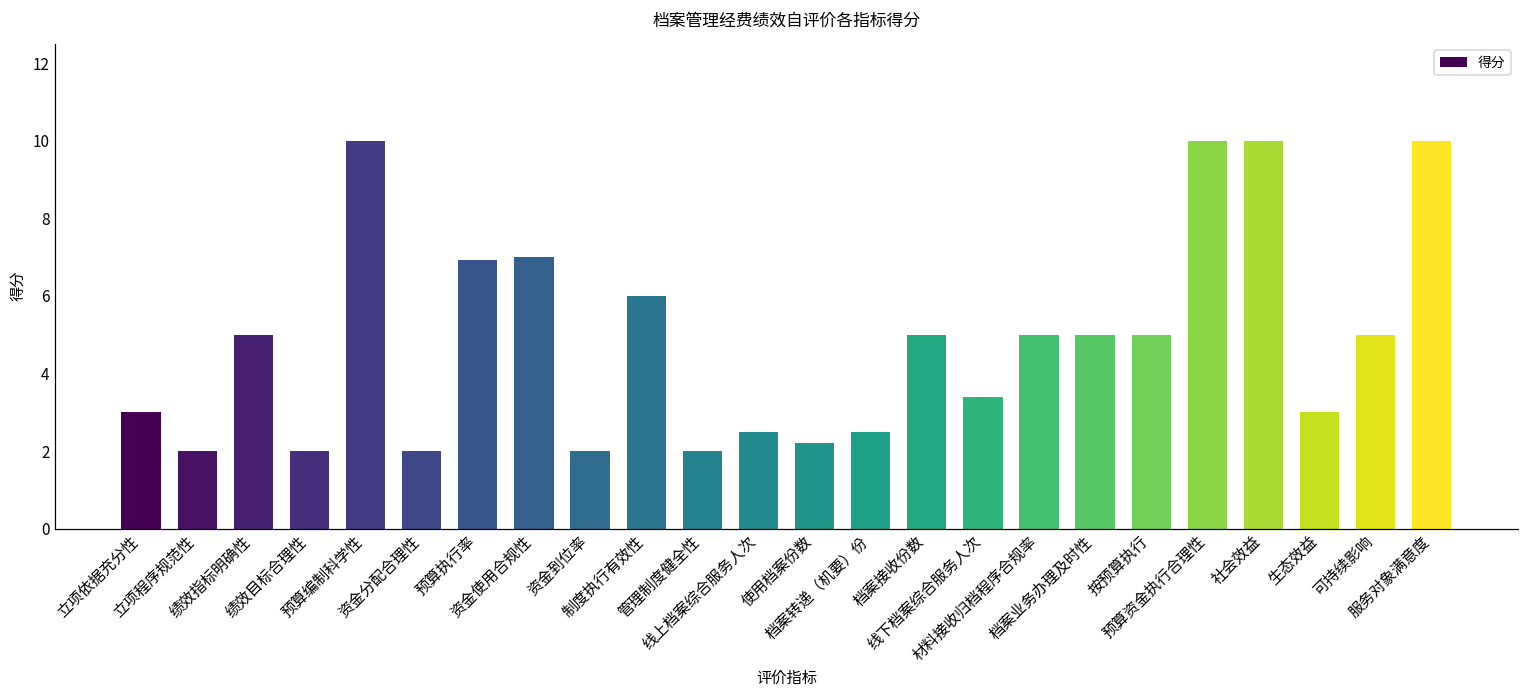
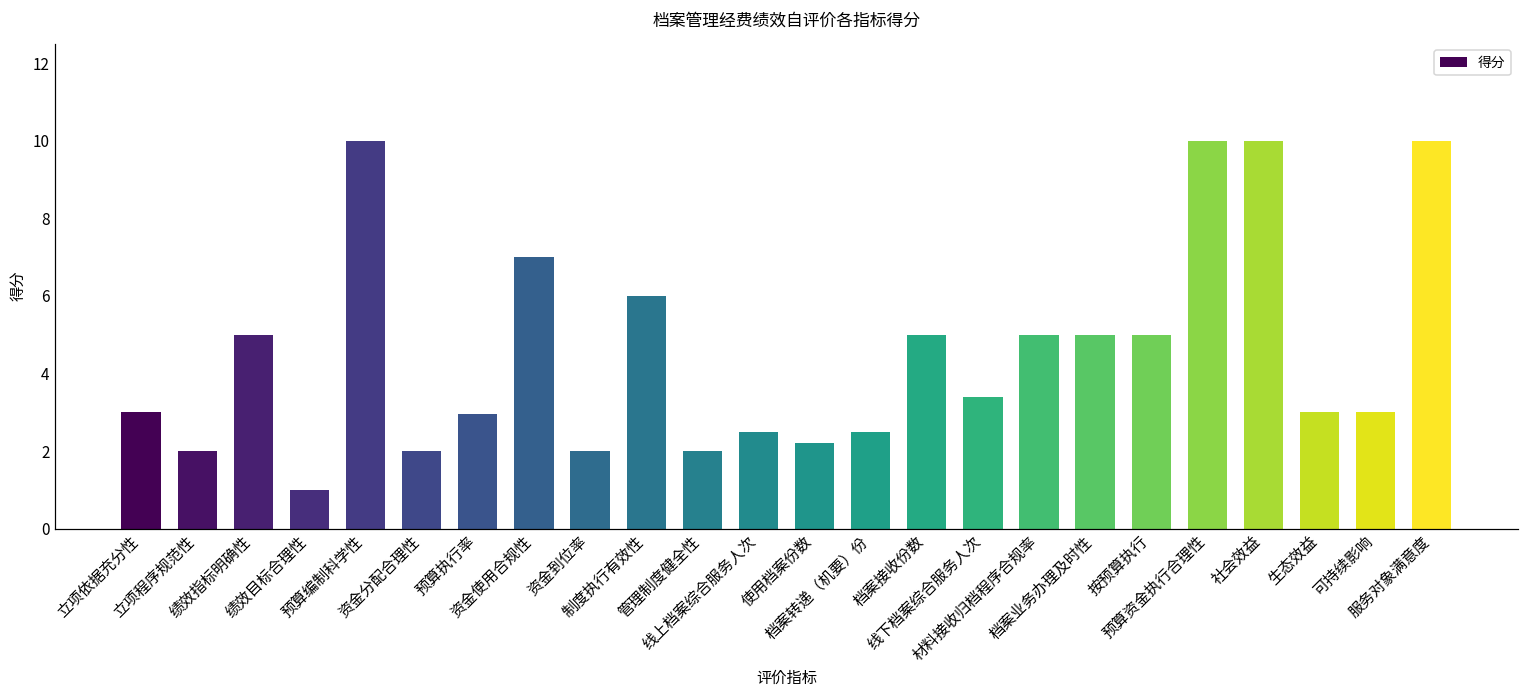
  {
    "立项依据充分性": 3.0,
    "立项程序规范性": 2.0,
    "绩效指标明确性": 5.0,
-   "绩效目标合理性": 2,
+   "绩效目标合理性": 1,
    "预算编制科学性": 10.0,
    "资金分配合理性": 2.0,
-   "预算执行率": 6.9,
+   "预算执行率": 3.0,
    "资金使用合规性": 7.0,
    "资金到位率": 2.0,
    "制度执行有效性": 6.0,
    "管理制度健全性": 2.0,
    "线上档案综合服务人次": 2.5,
    "使用档案份数": 2.2,
    "档案转递（机要）份": 2.5,
    "档案接收份数": 5.0,
    "线下档案综合服务人次": 3.4,
    "材料接收归档程序合规率": 5.0,
    "档案业务办理及时性": 5.0,
    "按预算执行": 5.0,
    "预算资金执行合理性": 10.0,
    "社会效益": 10.0,
    "生态效益": 3.0,
-   "可持续影响": 5,
+   "可持续影响": 3,
    "服务对象满意度": 10.0
  }
